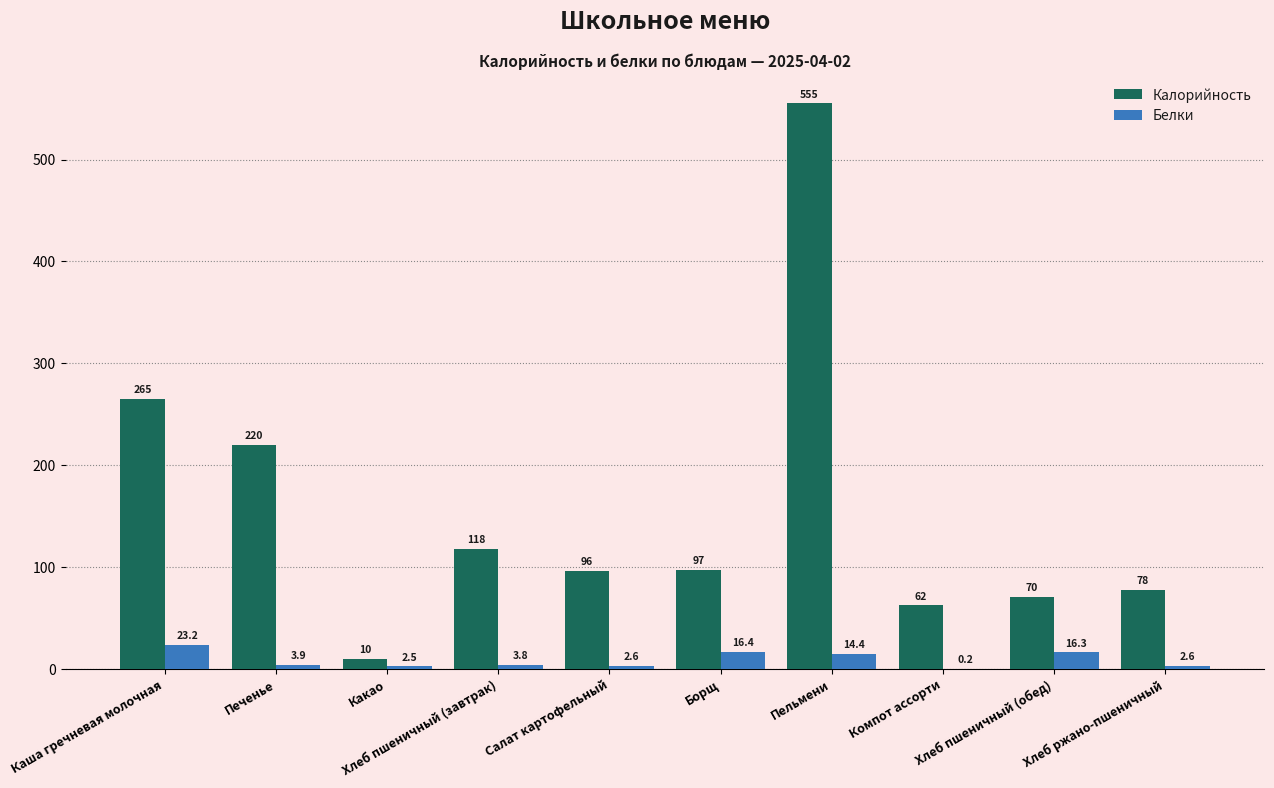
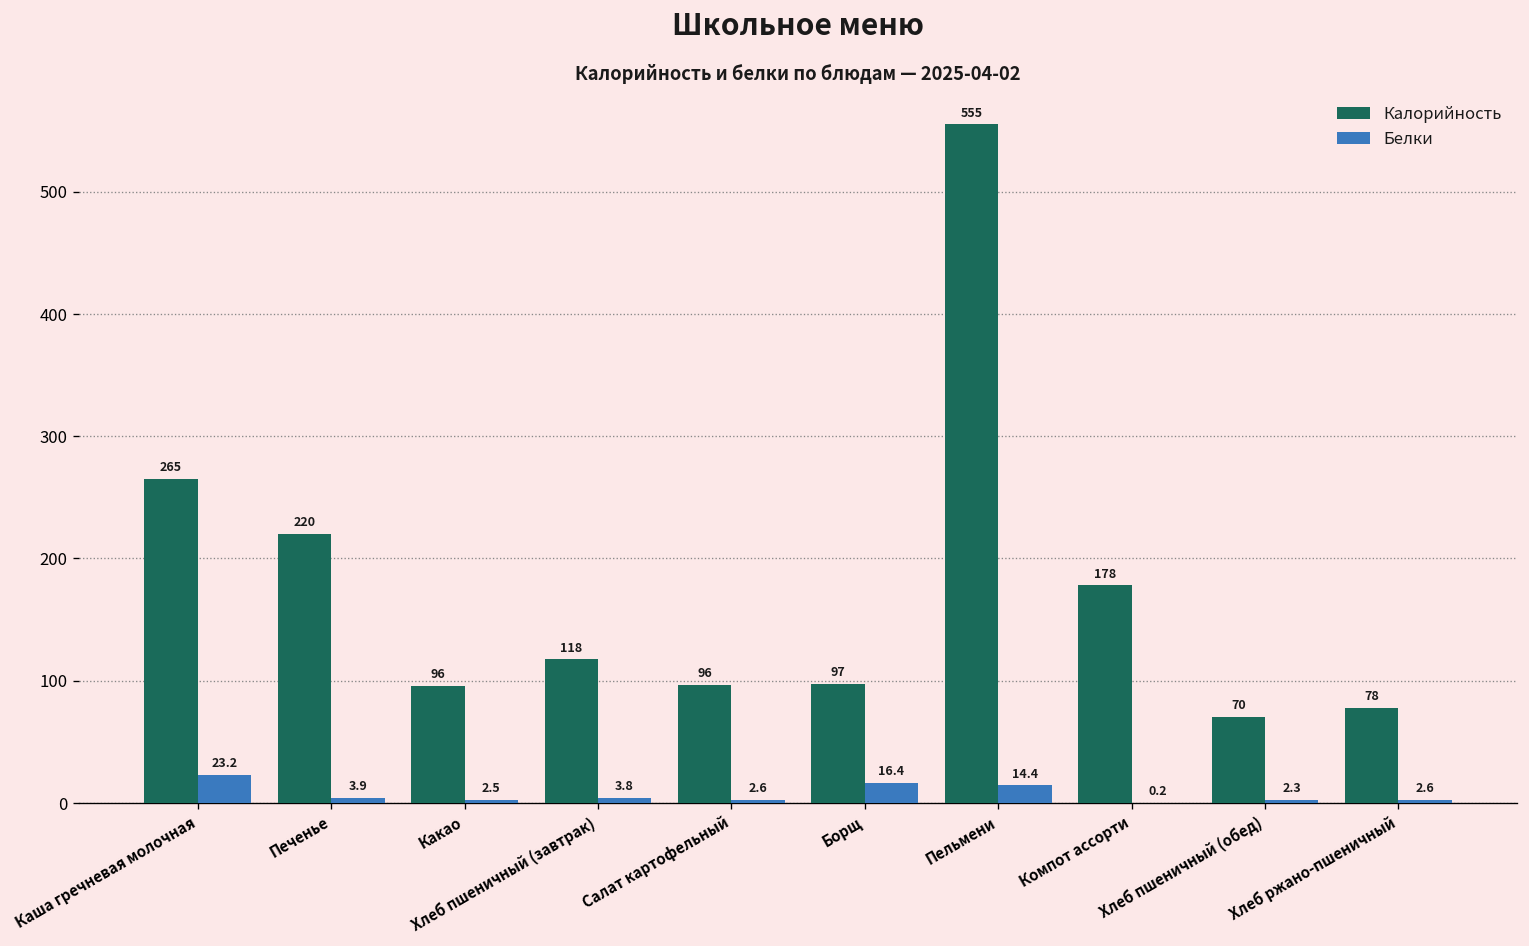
  {
    "Калорийность": {
      "Каша гречневая молочная": 265,
      "Печенье": 220,
-     "Какао": 10,
+     "Какао": 96,
      "Хлеб пшеничный (завтрак)": 118,
      "Салат картофельный": 96,
      "Борщ": 97,
      "Пельмени": 555,
-     "Компот ассорти": 62,
+     "Компот ассорти": 178,
      "Хлеб пшеничный (обед)": 70,
      "Хлеб ржано-пшеничный": 78
    },
    "Белки": {
      "Каша гречневая молочная": 23.2,
      "Печенье": 3.9,
      "Какао": 2.5,
      "Хлеб пшеничный (завтрак)": 3.8,
      "Салат картофельный": 2.6,
      "Борщ": 16.4,
      "Пельмени": 14.4,
      "Компот ассорти": 0.2,
-     "Хлеб пшеничный (обед)": 16.3,
+     "Хлеб пшеничный (обед)": 2.3,
      "Хлеб ржано-пшеничный": 2.6
    }
  }
